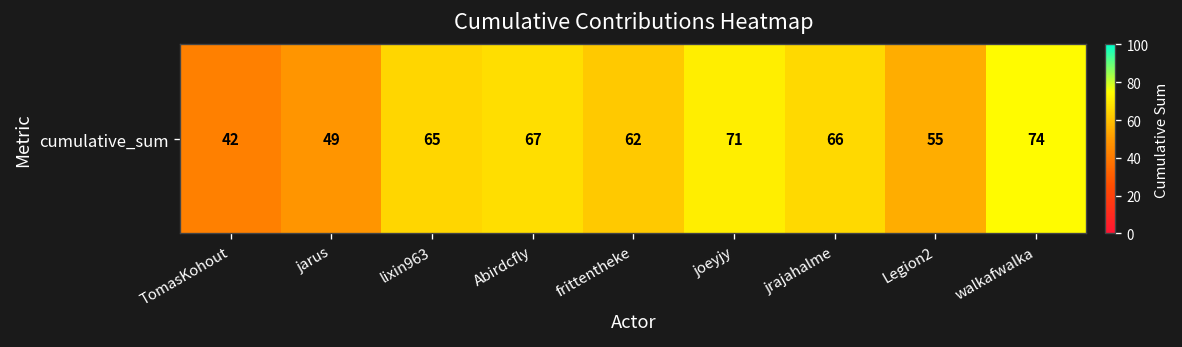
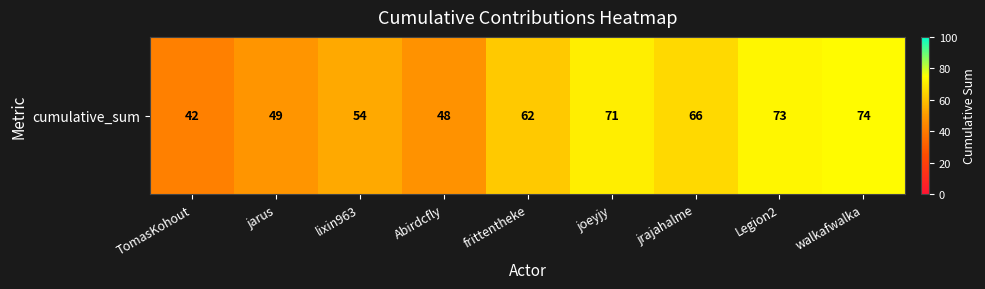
  {
    "cumulative_sum": {
      "TomasKohout": 42,
      "jarus": 49,
-     "lixin963": 65,
-     "Abirdcfly": 67,
+     "lixin963": 54,
+     "Abirdcfly": 48,
      "frittentheke": 62,
      "joeyjy": 71,
      "jrajahalme": 66,
-     "Legion2": 55,
+     "Legion2": 73,
      "walkafwalka": 74
    }
  }
